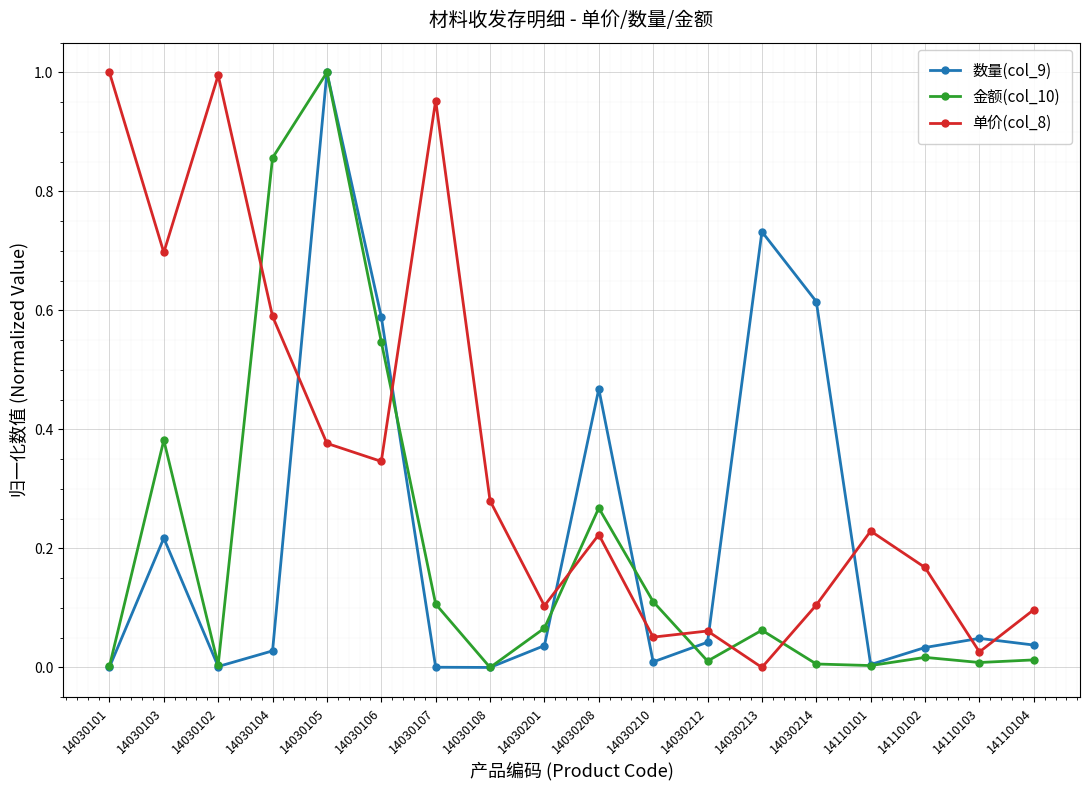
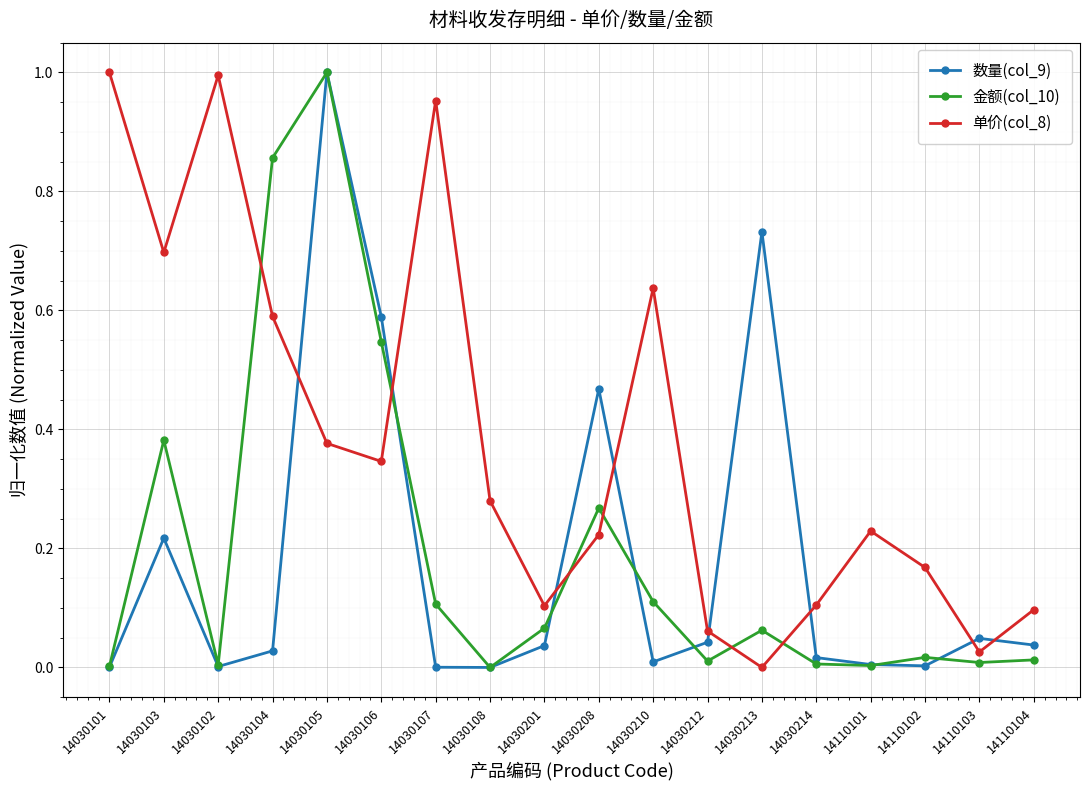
  {
    "数量(col_9)": {
      "14030103": 0.22,
      "14030104": 0.03,
      "14030106": 0.59,
      "14030107": 0.00,
      "14030201": 0.04,
      "14030208": 0.47,
      "14030210": 0.01,
      "14030212": 0.04,
      "14030213": 0.73,
-     "14030214": 0.61,
-     "14110102": 0.03,
+     "14030214": 0.02,
+     "14110102": 0.00,
      "14110103": 0.05,
      "14110104": 0.04
    },
    "金额(col_10)": {
      "14030103": 0.38,
      "14030104": 0.86,
      "14030106": 0.55,
      "14030107": 0.11,
      "14030201": 0.07,
      "14030208": 0.27,
      "14030210": 0.11,
      "14030212": 0.01,
      "14030213": 0.06,
      "14030214": 0.01,
      "14110102": 0.02,
      "14110103": 0.01,
      "14110104": 0.01
    },
    "单价(col_8)": {
      "14030101": 1.00,
      "14030103": 0.70,
      "14030102": 1.00,
      "14030104": 0.59,
      "14030105": 0.38,
      "14030106": 0.35,
      "14030107": 0.95,
      "14030108": 0.28,
      "14030201": 0.10,
      "14030208": 0.22,
-     "14030210": 0.05,
+     "14030210": 0.64,
      "14030212": 0.06,
      "14030213": 0.00,
      "14030214": 0.10,
      "14110101": 0.23,
      "14110102": 0.17,
      "14110103": 0.03,
      "14110104": 0.10
    }
  }
